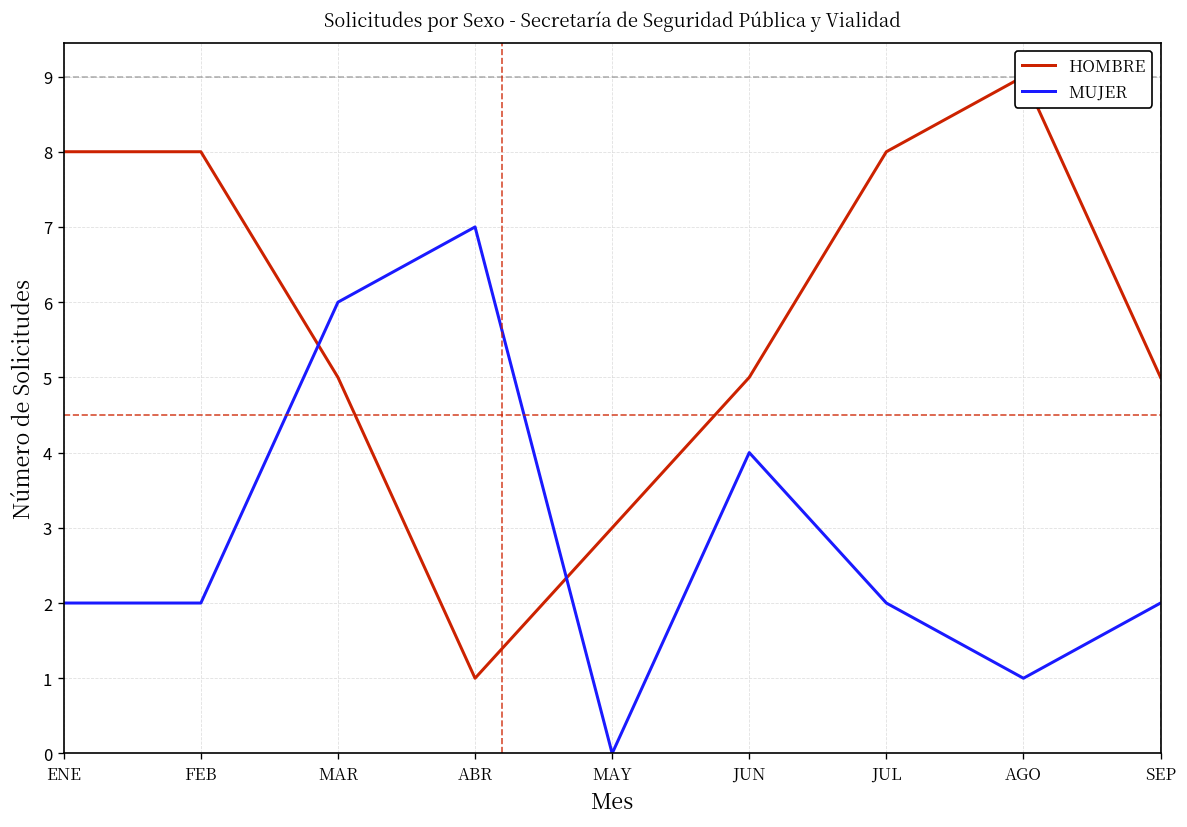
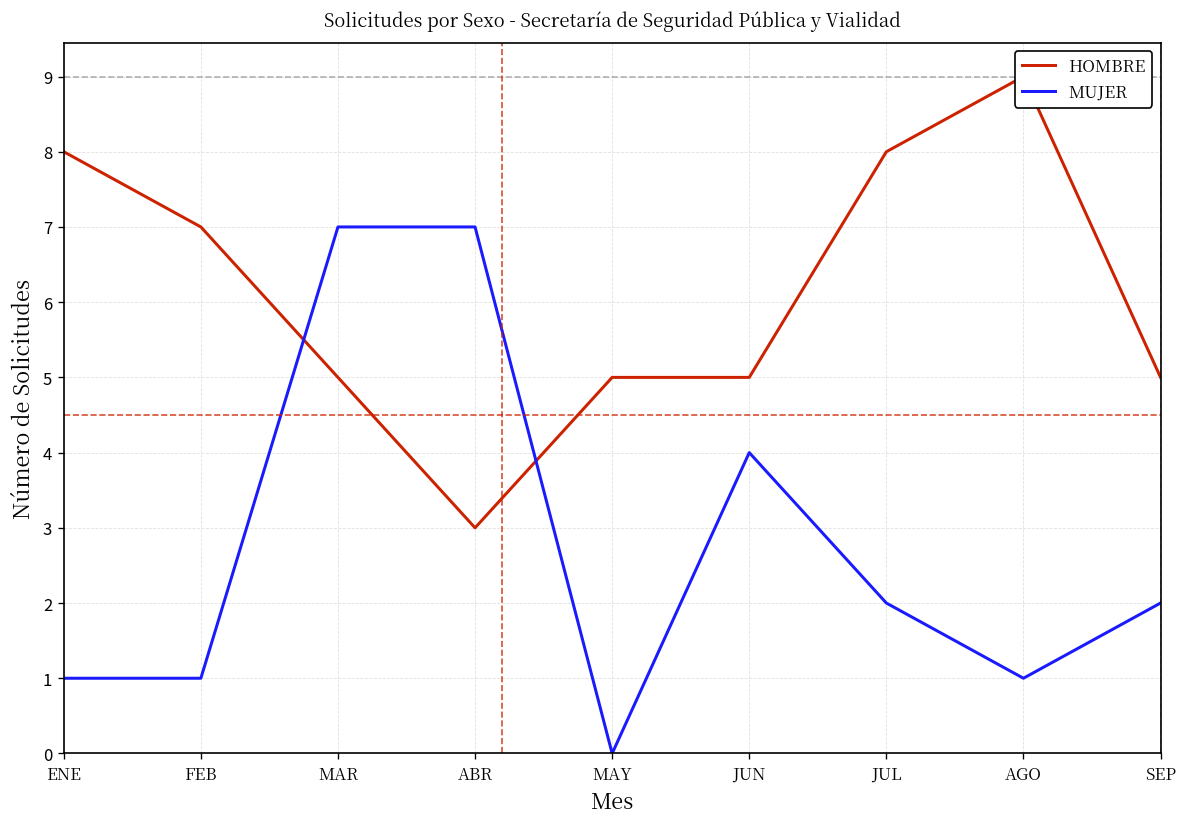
  {
    "HOMBRE": {
      "ENE": 8,
-     "FEB": 8,
+     "FEB": 7,
      "MAR": 5,
-     "ABR": 1,
-     "MAY": 3,
+     "ABR": 3,
+     "MAY": 5,
      "JUN": 5,
      "JUL": 8,
      "SEP": 5
    },
    "MUJER": {
-     "ENE": 2,
-     "FEB": 2,
-     "MAR": 6,
+     "ENE": 1,
+     "FEB": 1,
+     "MAR": 7,
      "ABR": 7,
      "MAY": 0,
      "JUN": 4,
      "JUL": 2,
      "AGO": 1,
      "SEP": 2
    }
  }
